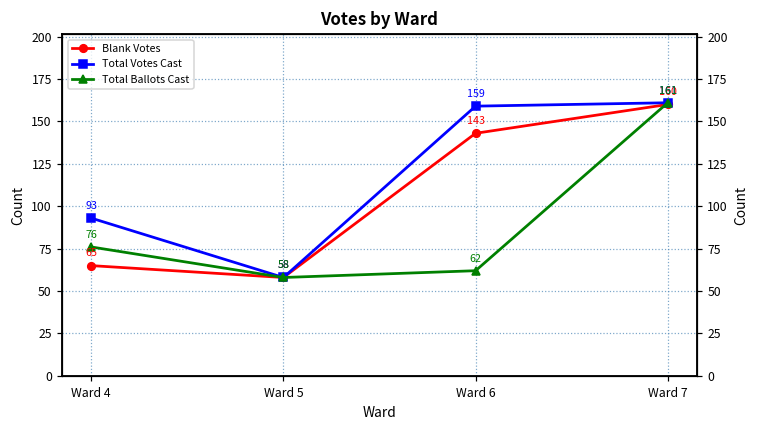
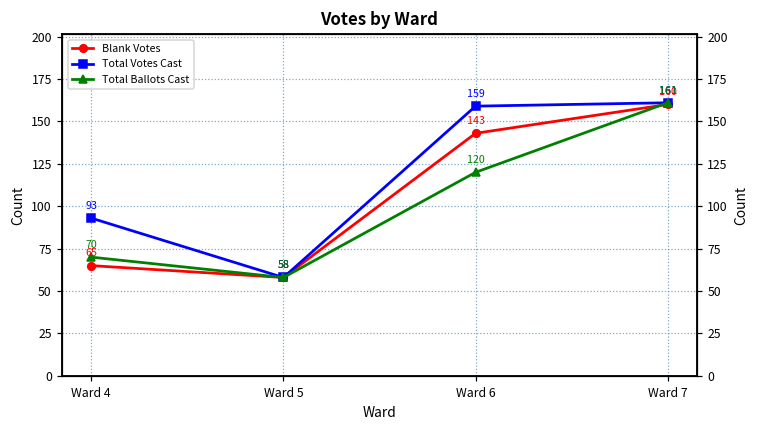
  {
    "Blank Votes": {
      "Ward 6": 143
    },
    "Total Votes Cast": {
      "Ward 4": 93,
      "Ward 6": 159
    },
    "Total Ballots Cast": {
-     "Ward 4": 76,
-     "Ward 6": 62
+     "Ward 4": 70,
+     "Ward 6": 120
    }
  }
